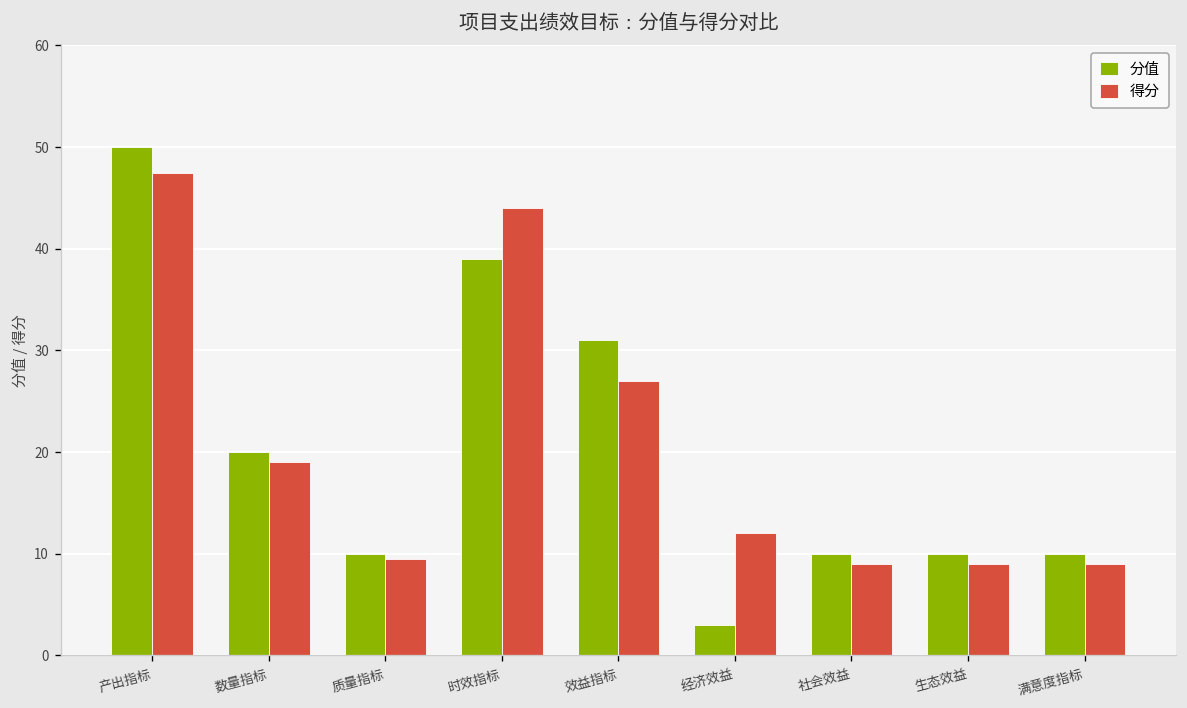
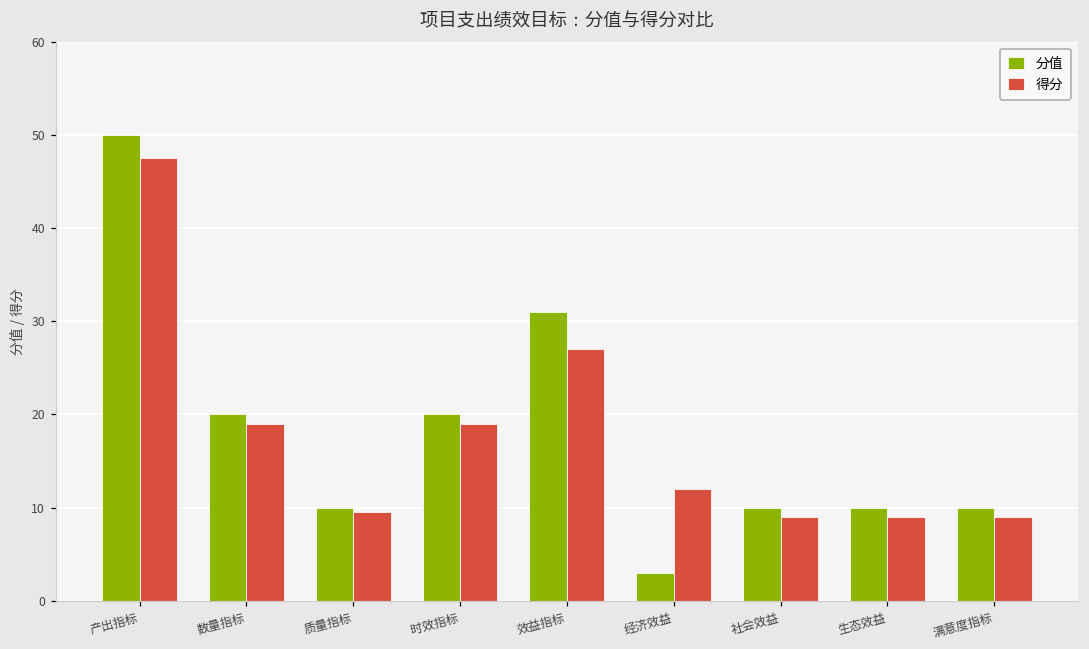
  {
    "分值": {
      "产出指标": 50,
      "数量指标": 20,
      "质量指标": 10,
-     "时效指标": 39,
+     "时效指标": 20,
      "效益指标": 31,
      "经济效益": 3,
      "社会效益": 10,
      "生态效益": 10,
      "满意度指标": 10
    },
    "得分": {
      "产出指标": 48,
      "数量指标": 19,
      "质量指标": 10,
-     "时效指标": 44,
+     "时效指标": 19,
      "效益指标": 27,
      "经济效益": 12,
      "社会效益": 9,
      "生态效益": 9,
      "满意度指标": 9
    }
  }
